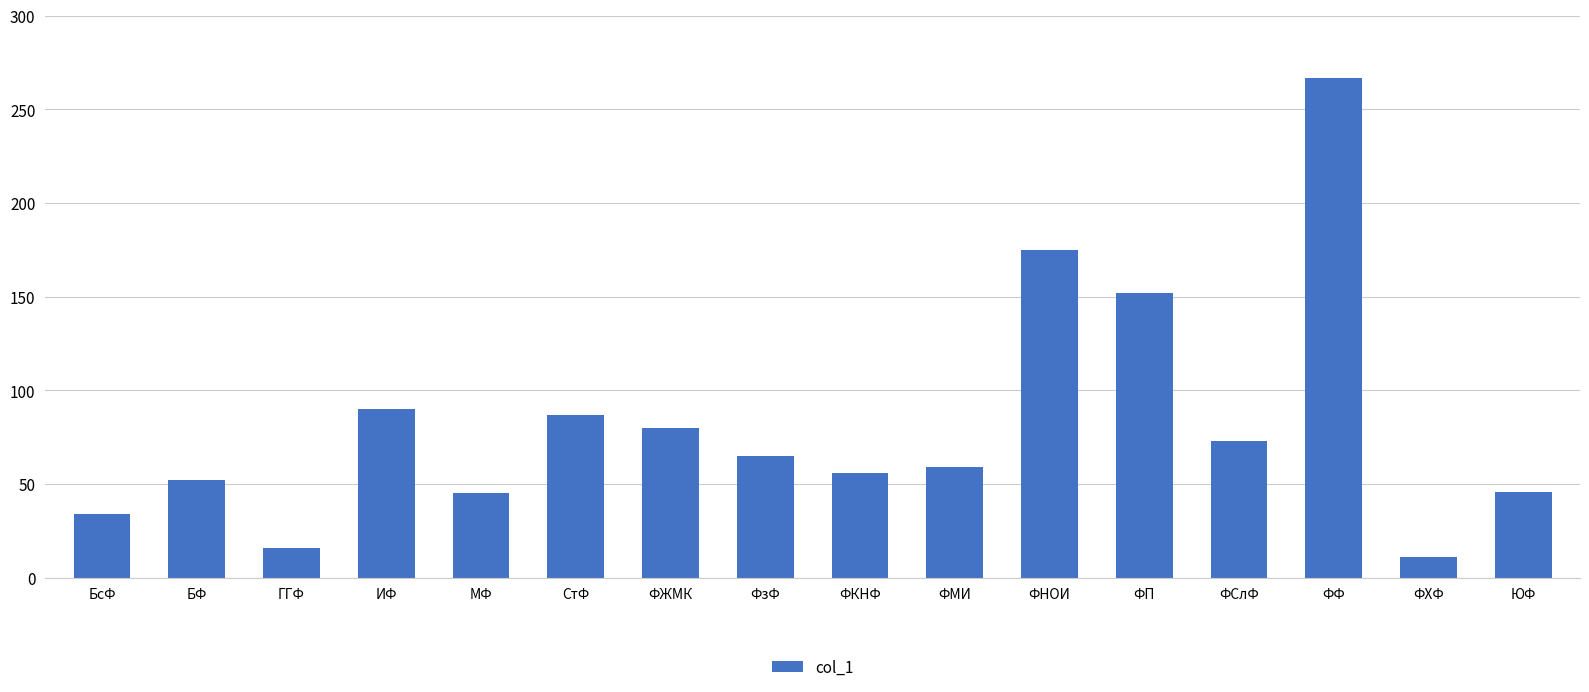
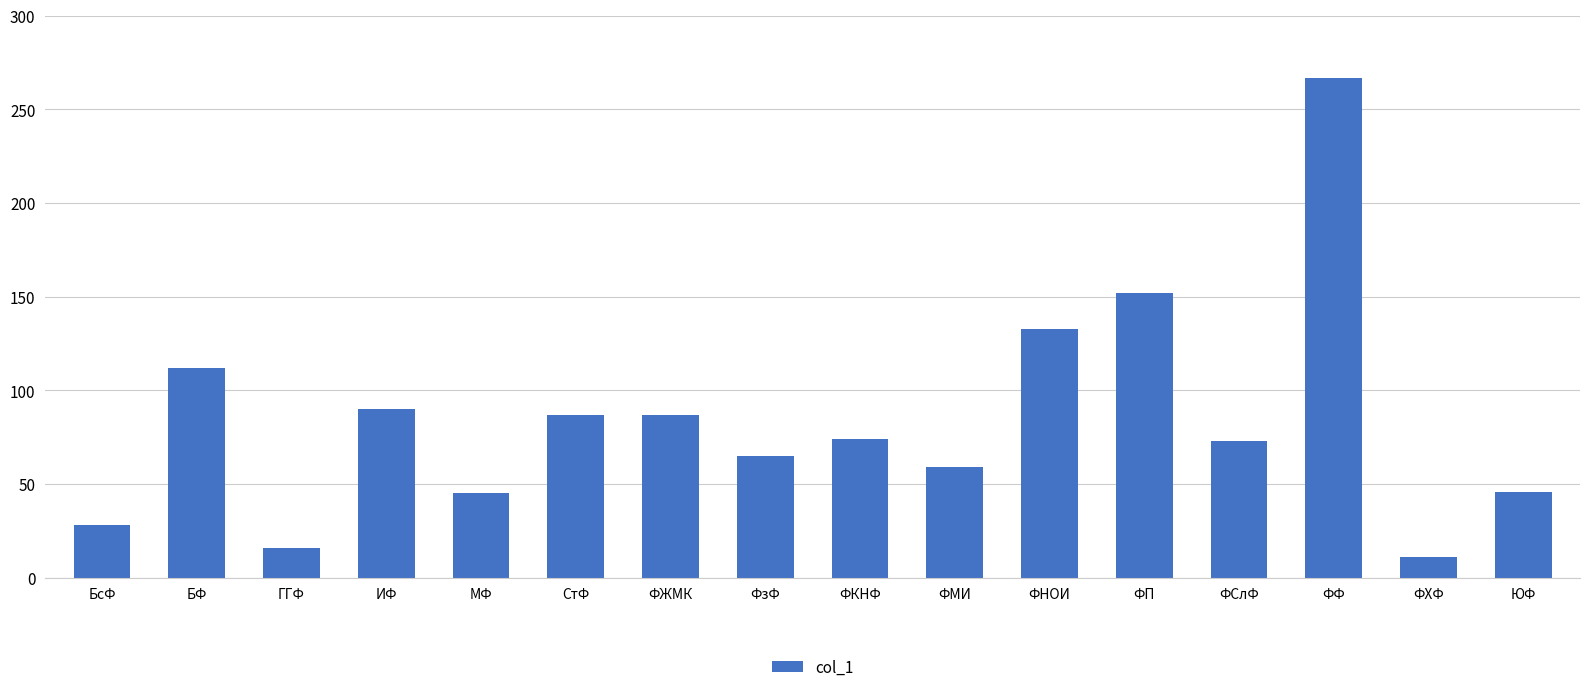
  {
-   "БсФ": 34,
-   "БФ": 52,
+   "БсФ": 28,
+   "БФ": 112,
    "ГГФ": 16,
    "ИФ": 90,
    "МФ": 45,
    "СтФ": 87,
-   "ФЖМК": 80,
+   "ФЖМК": 87,
    "ФзФ": 65,
-   "ФКНФ": 56,
+   "ФКНФ": 74,
    "ФМИ": 59,
-   "ФНОИ": 175,
+   "ФНОИ": 133,
    "ФП": 152,
    "ФСлФ": 73,
    "ФФ": 267,
    "ФХФ": 11,
    "ЮФ": 46
  }
